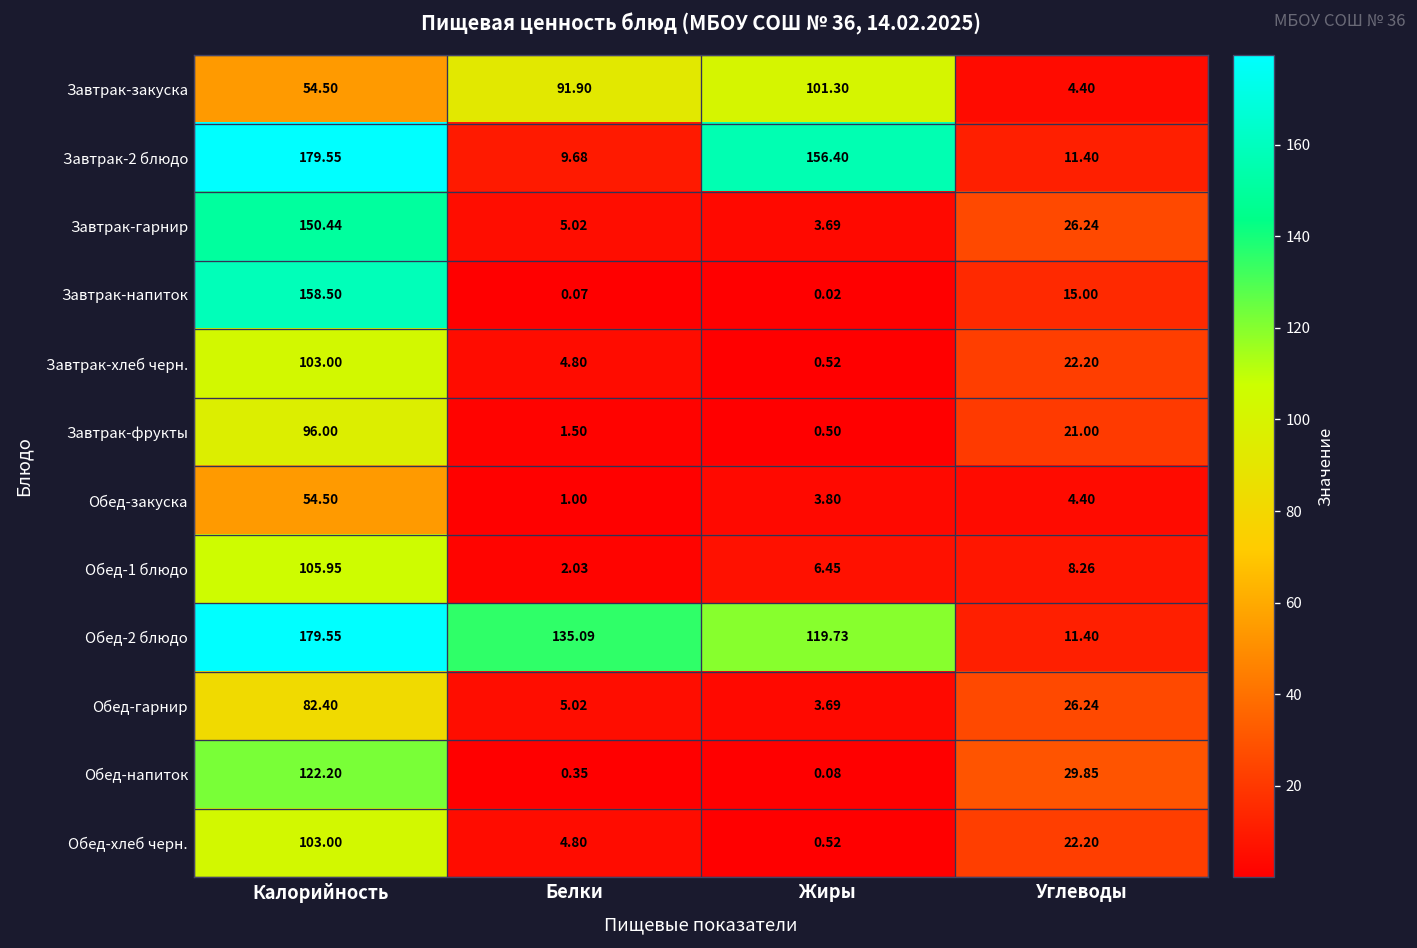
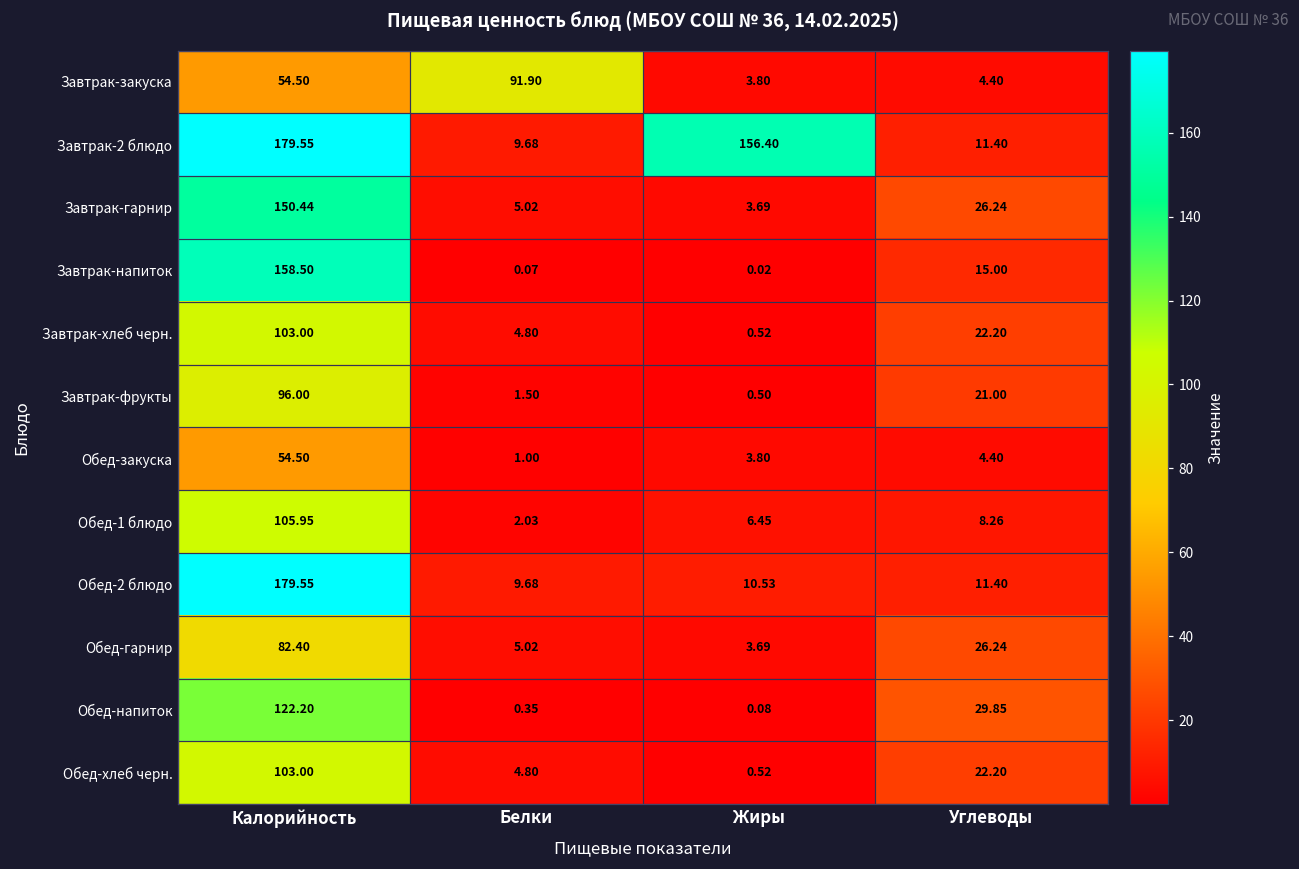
  {
    "Завтрак-закуска": {
      "Калорийность": 54.50,
      "Белки": 91.90,
-     "Жиры": 101.30,
+     "Жиры": 3.80,
      "Углеводы": 4.40
    },
    "Завтрак-2 блюдо": {
      "Калорийность": 179.55,
      "Белки": 9.68,
      "Жиры": 156.40,
      "Углеводы": 11.40
    },
    "Завтрак-гарнир": {
      "Калорийность": 150.44,
      "Белки": 5.02,
      "Жиры": 3.69,
      "Углеводы": 26.24
    },
    "Завтрак-напиток": {
      "Калорийность": 158.50,
      "Белки": 0.07,
      "Жиры": 0.02,
      "Углеводы": 15.00
    },
    "Завтрак-хлеб черн.": {
      "Калорийность": 103.00,
      "Белки": 4.80,
      "Жиры": 0.52,
      "Углеводы": 22.20
    },
    "Завтрак-фрукты": {
      "Калорийность": 96.00,
      "Белки": 1.50,
      "Жиры": 0.50,
      "Углеводы": 21.00
    },
    "Обед-закуска": {
      "Калорийность": 54.50,
      "Белки": 1.00,
      "Жиры": 3.80,
      "Углеводы": 4.40
    },
    "Обед-1 блюдо": {
      "Калорийность": 105.95,
      "Белки": 2.03,
      "Жиры": 6.45,
      "Углеводы": 8.26
    },
    "Обед-2 блюдо": {
      "Калорийность": 179.55,
-     "Белки": 135.09,
-     "Жиры": 119.73,
+     "Белки": 9.68,
+     "Жиры": 10.53,
      "Углеводы": 11.40
    },
    "Обед-гарнир": {
      "Калорийность": 82.40,
      "Белки": 5.02,
      "Жиры": 3.69,
      "Углеводы": 26.24
    },
    "Обед-напиток": {
      "Калорийность": 122.20,
      "Белки": 0.35,
      "Жиры": 0.08,
      "Углеводы": 29.85
    },
    "Обед-хлеб черн.": {
      "Калорийность": 103.00,
      "Белки": 4.80,
      "Жиры": 0.52,
      "Углеводы": 22.20
    }
  }
